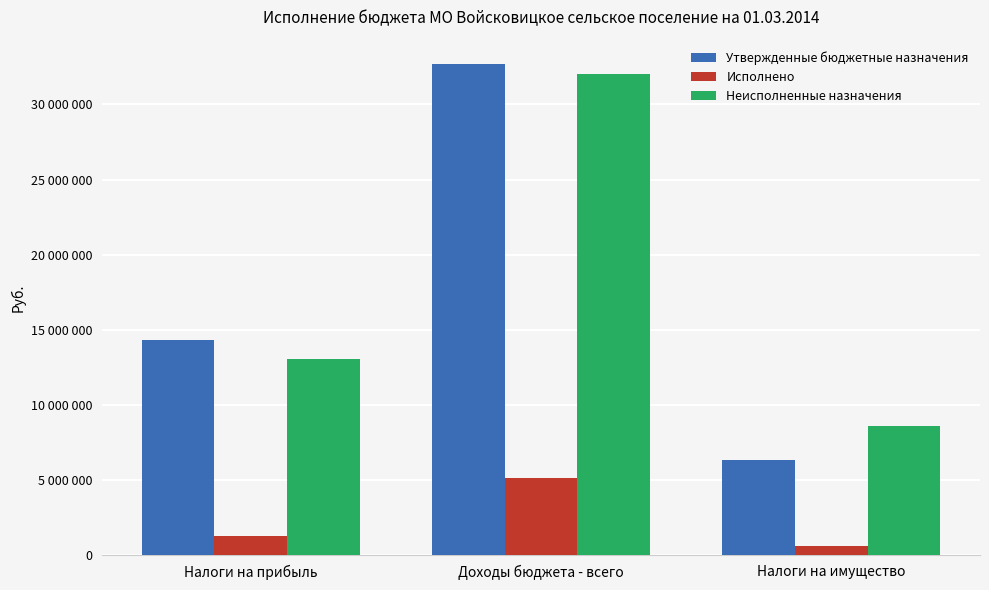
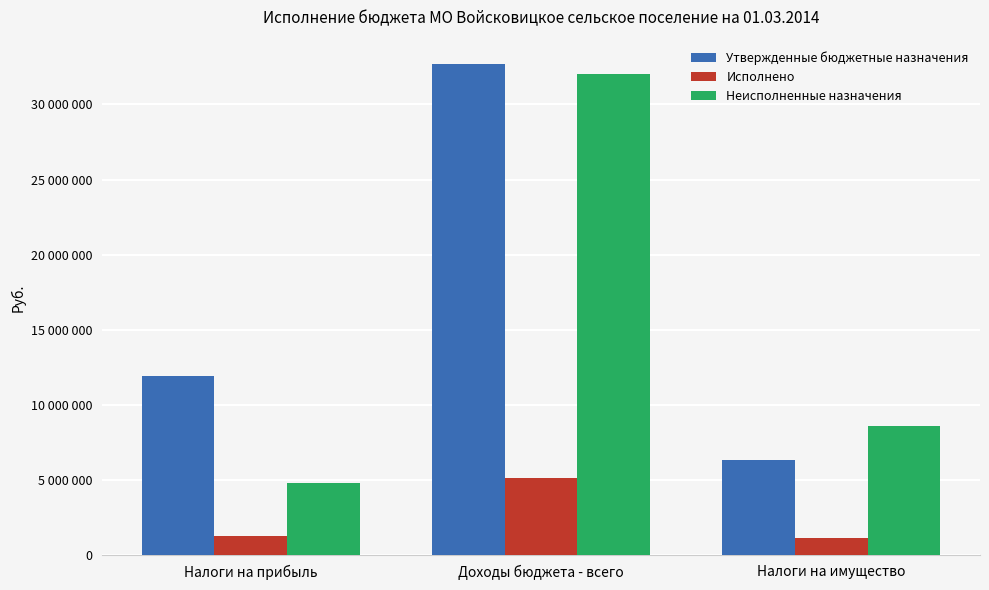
  {
    "Утвержденные бюджетные назначения": {
-     "Налоги на прибыль": 14300000,
+     "Налоги на прибыль": 11900000,
      "Доходы бюджета - всего": 32700000,
      "Налоги на имущество": 6300000
    },
    "Исполнено": {
      "Налоги на прибыль": 1200000,
      "Доходы бюджета - всего": 5200000,
-     "Налоги на имущество": 600000
+     "Налоги на имущество": 1200000
    },
    "Неисполненные назначения": {
-     "Налоги на прибыль": 13100000,
+     "Налоги на прибыль": 4800000,
      "Доходы бюджета - всего": 32000000,
      "Налоги на имущество": 8600000
    }
  }
